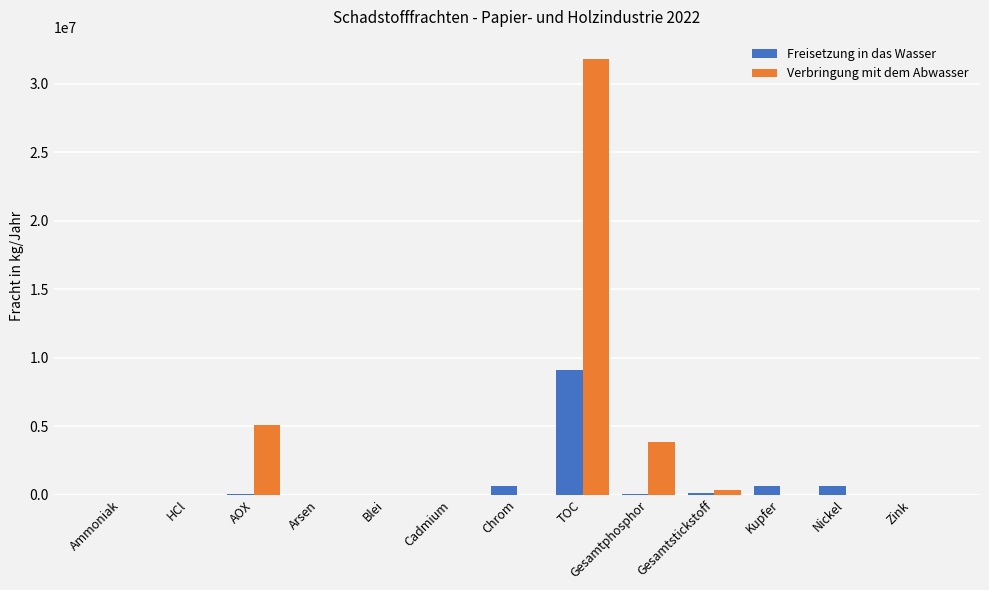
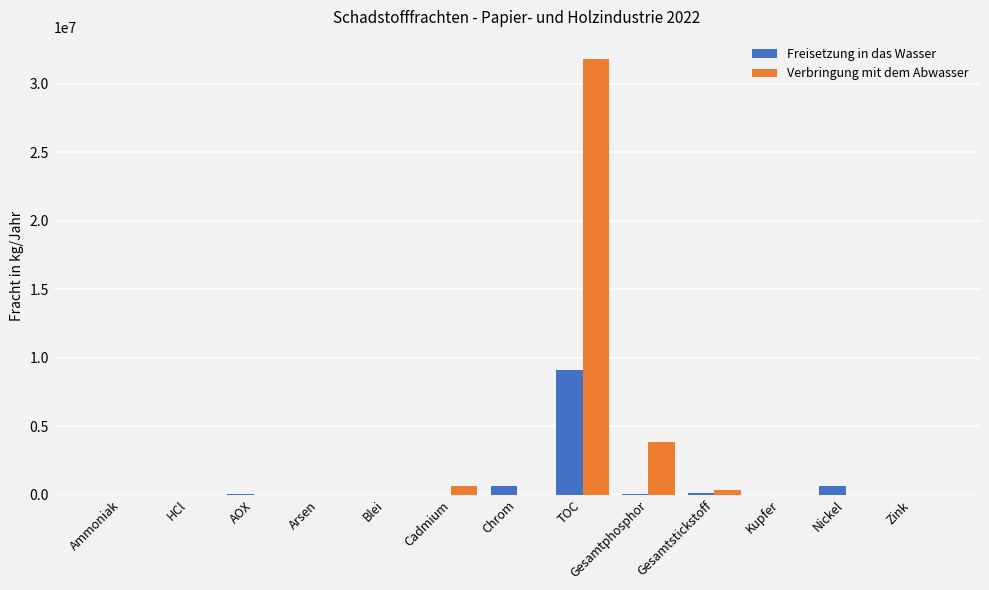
  {
    "Freisetzung in das Wasser": {
      "Ammoniak": 0,
      "HCl": 0,
      "Cadmium": 0,
      "Chrom": 600000,
      "TOC": 9100000,
-     "Kupfer": 600000,
+     "Kupfer": 0,
      "Nickel": 700000,
      "Zink": 0
    },
    "Verbringung mit dem Abwasser": {
      "Ammoniak": 0,
      "HCl": 0,
-     "AOX": 5100000,
+     "AOX": 0,
      "Arsen": 0,
-     "Cadmium": 0,
+     "Cadmium": 600000,
      "Chrom": 0,
      "TOC": 31800000,
      "Gesamtphosphor": 3800000,
      "Gesamtstickstoff": 300000
    }
  }
